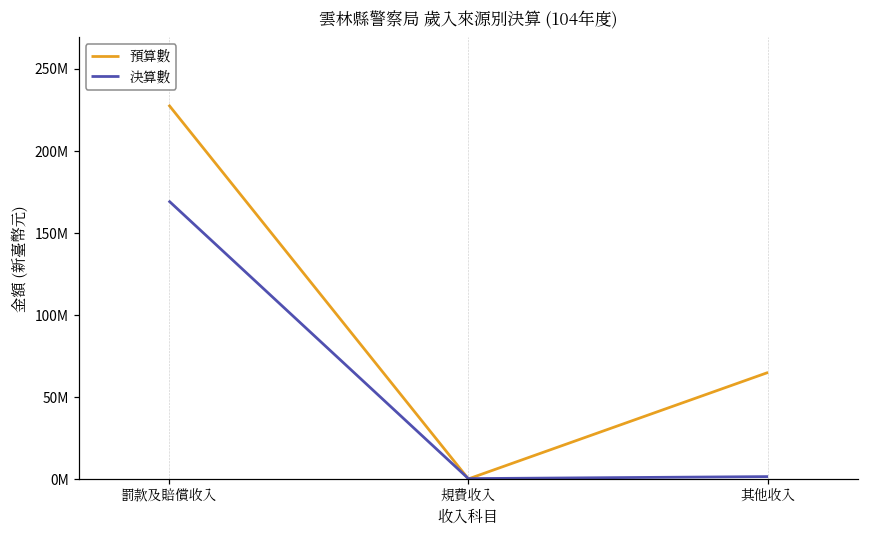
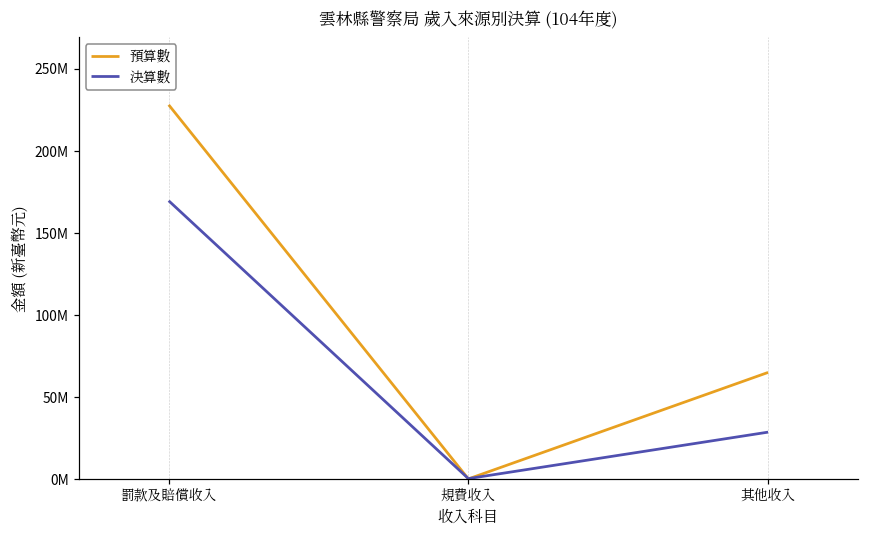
  {
    "預算數": {
      "罰款及賠償收入": 228000000,
      "其他收入": 65000000
    },
    "決算數": {
      "罰款及賠償收入": 170000000,
-     "其他收入": 2000000
+     "其他收入": 29000000
    }
  }
